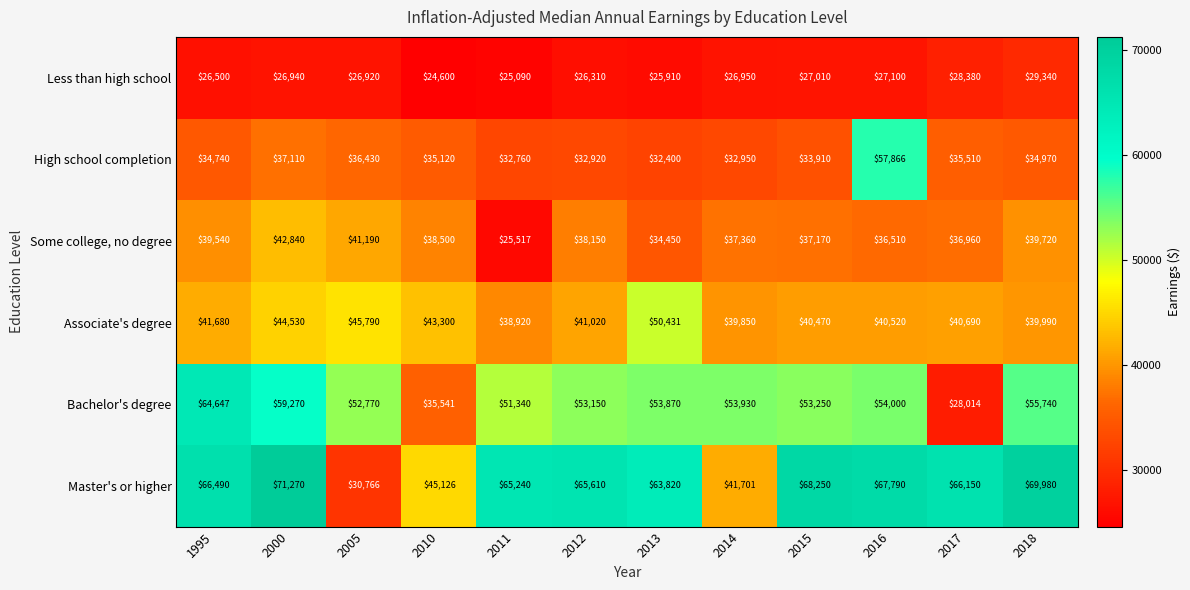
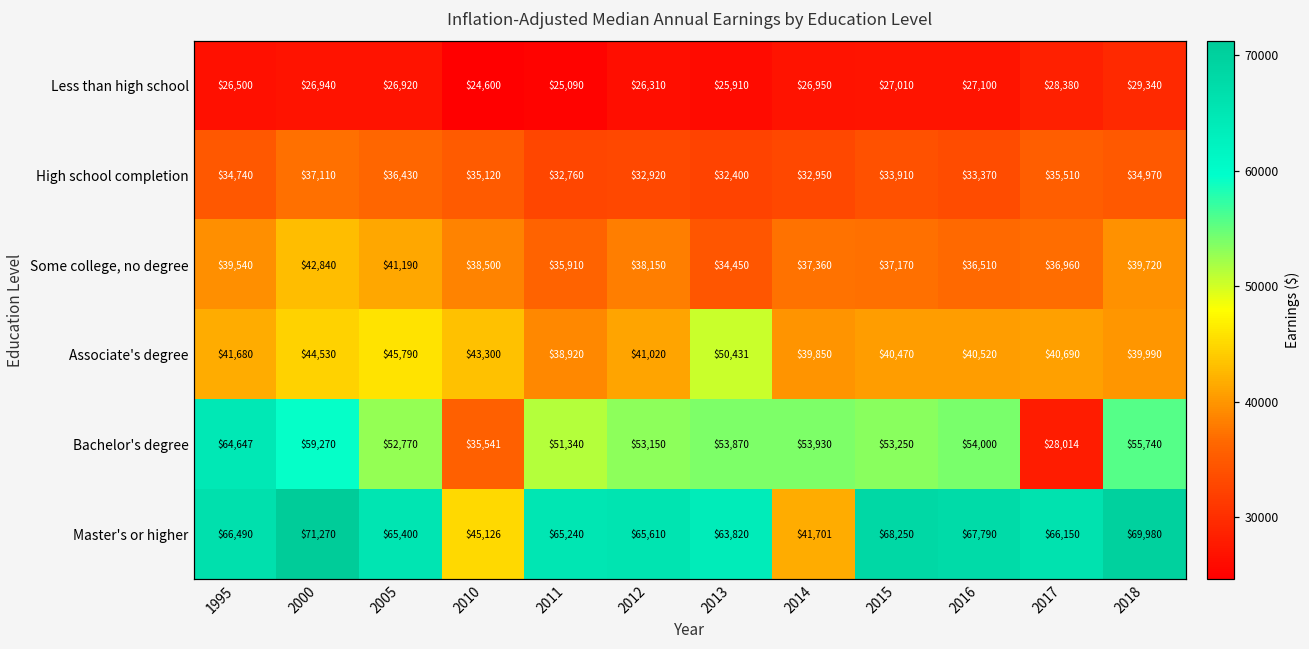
  {
    "Less than high school": {
      "1995": "$26,500",
      "2000": "$26,940",
      "2005": "$26,920",
      "2010": "$24,600",
      "2011": "$25,090",
      "2012": "$26,310",
      "2013": "$25,910",
      "2014": "$26,950",
      "2015": "$27,010",
      "2016": "$27,100",
      "2017": "$28,380",
      "2018": "$29,340"
    },
    "High school completion": {
      "1995": "$34,740",
      "2000": "$37,110",
      "2005": "$36,430",
      "2010": "$35,120",
      "2011": "$32,760",
      "2012": "$32,920",
      "2013": "$32,400",
      "2014": "$32,950",
      "2015": "$33,910",
-     "2016": "$57,866",
+     "2016": "$33,370",
      "2017": "$35,510",
      "2018": "$34,970"
    },
    "Some college, no degree": {
      "1995": "$39,540",
      "2000": "$42,840",
      "2005": "$41,190",
      "2010": "$38,500",
-     "2011": "$25,517",
+     "2011": "$35,910",
      "2012": "$38,150",
      "2013": "$34,450",
      "2014": "$37,360",
      "2015": "$37,170",
      "2016": "$36,510",
      "2017": "$36,960",
      "2018": "$39,720"
    },
    "Associate's degree": {
      "1995": "$41,680",
      "2000": "$44,530",
      "2005": "$45,790",
      "2010": "$43,300",
      "2011": "$38,920",
      "2012": "$41,020",
      "2013": "$50,431",
      "2014": "$39,850",
      "2015": "$40,470",
      "2016": "$40,520",
      "2017": "$40,690",
      "2018": "$39,990"
    },
    "Bachelor's degree": {
      "1995": "$64,647",
      "2000": "$59,270",
      "2005": "$52,770",
      "2010": "$35,541",
      "2011": "$51,340",
      "2012": "$53,150",
      "2013": "$53,870",
      "2014": "$53,930",
      "2015": "$53,250",
      "2016": "$54,000",
      "2017": "$28,014",
      "2018": "$55,740"
    },
    "Master's or higher": {
      "1995": "$66,490",
      "2000": "$71,270",
-     "2005": "$30,766",
+     "2005": "$65,400",
      "2010": "$45,126",
      "2011": "$65,240",
      "2012": "$65,610",
      "2013": "$63,820",
      "2014": "$41,701",
      "2015": "$68,250",
      "2016": "$67,790",
      "2017": "$66,150",
      "2018": "$69,980"
    }
  }
